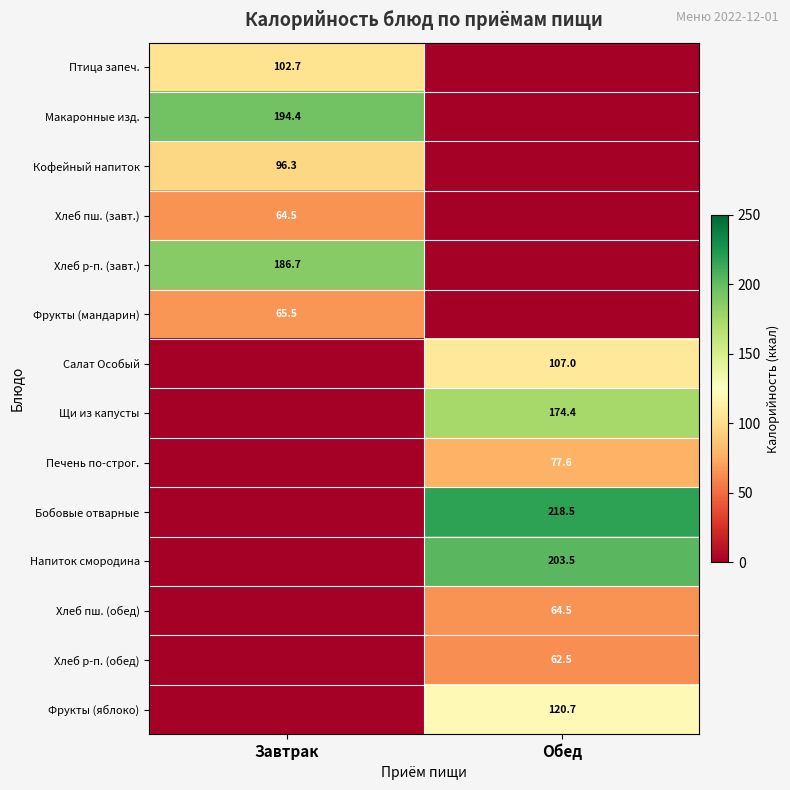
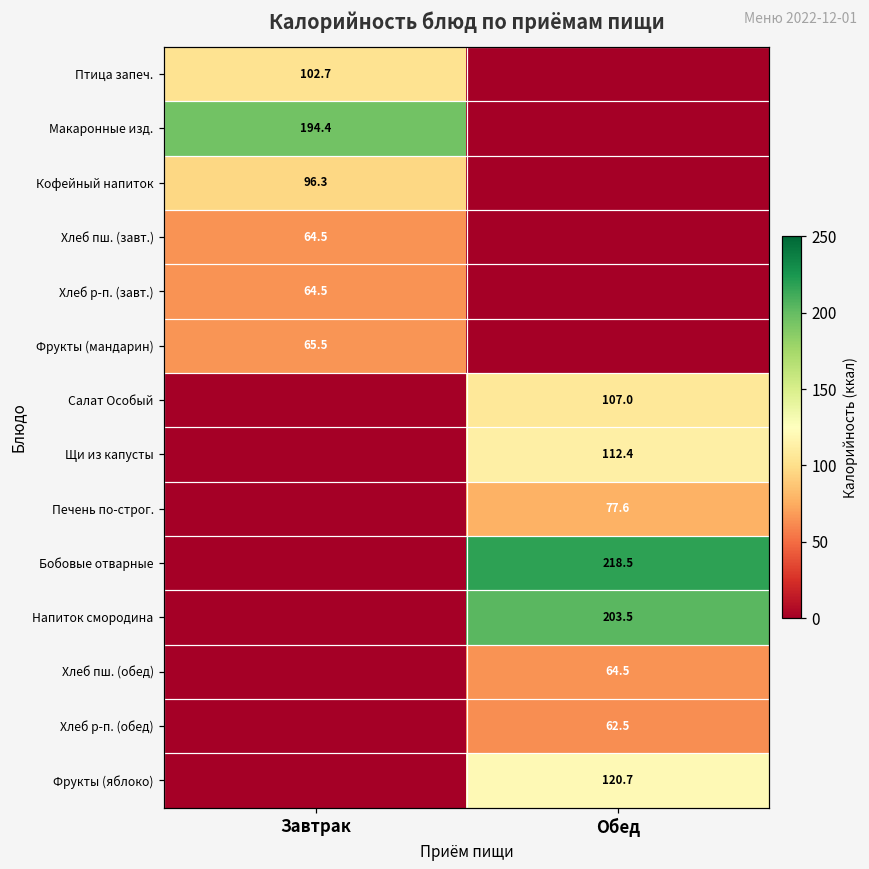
  {
    "Птица запеч.": {
      "Завтрак": 102.7
    },
    "Макаронные изд.": {
      "Завтрак": 194.4
    },
    "Кофейный напиток": {
      "Завтрак": 96.3
    },
    "Хлеб пш. (завт.)": {
      "Завтрак": 64.5
    },
    "Хлеб р-п. (завт.)": {
-     "Завтрак": 186.7
+     "Завтрак": 64.5
    },
    "Фрукты (мандарин)": {
      "Завтрак": 65.5
    },
    "Салат Особый": {
      "Обед": 107.0
    },
    "Щи из капусты": {
-     "Обед": 174.4
+     "Обед": 112.4
    },
    "Печень по-строг.": {
      "Обед": 77.6
    },
    "Бобовые отварные": {
      "Обед": 218.5
    },
    "Напиток смородина": {
      "Обед": 203.5
    },
    "Хлеб пш. (обед)": {
      "Обед": 64.5
    },
    "Хлеб р-п. (обед)": {
      "Обед": 62.5
    },
    "Фрукты (яблоко)": {
      "Обед": 120.7
    }
  }
